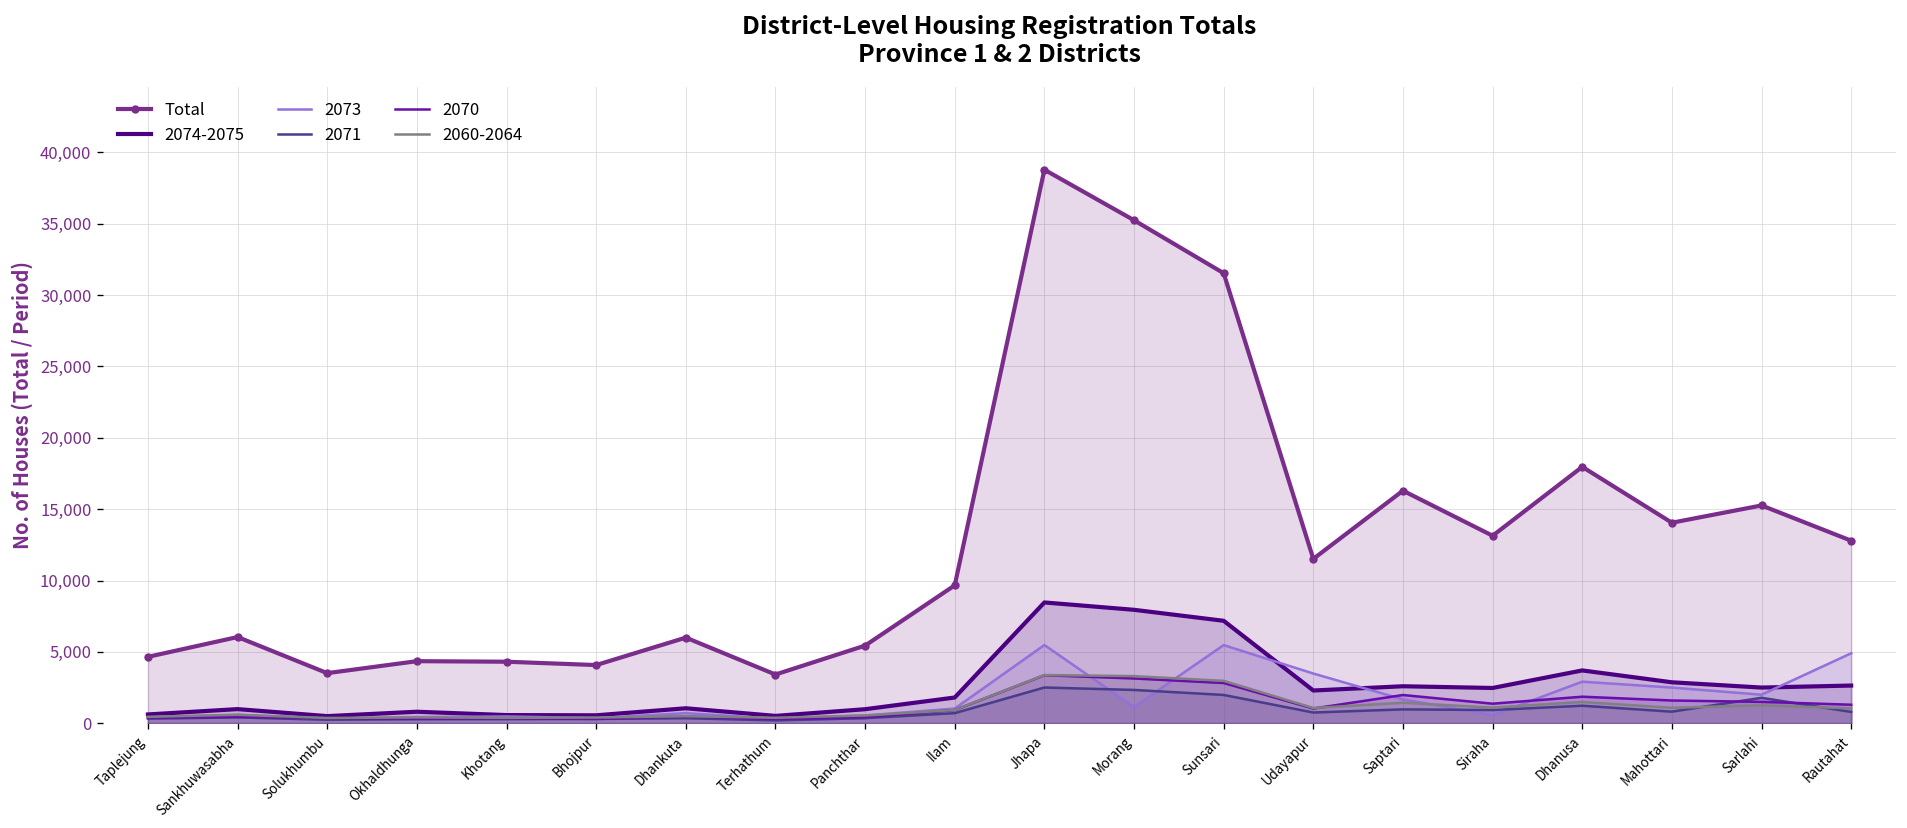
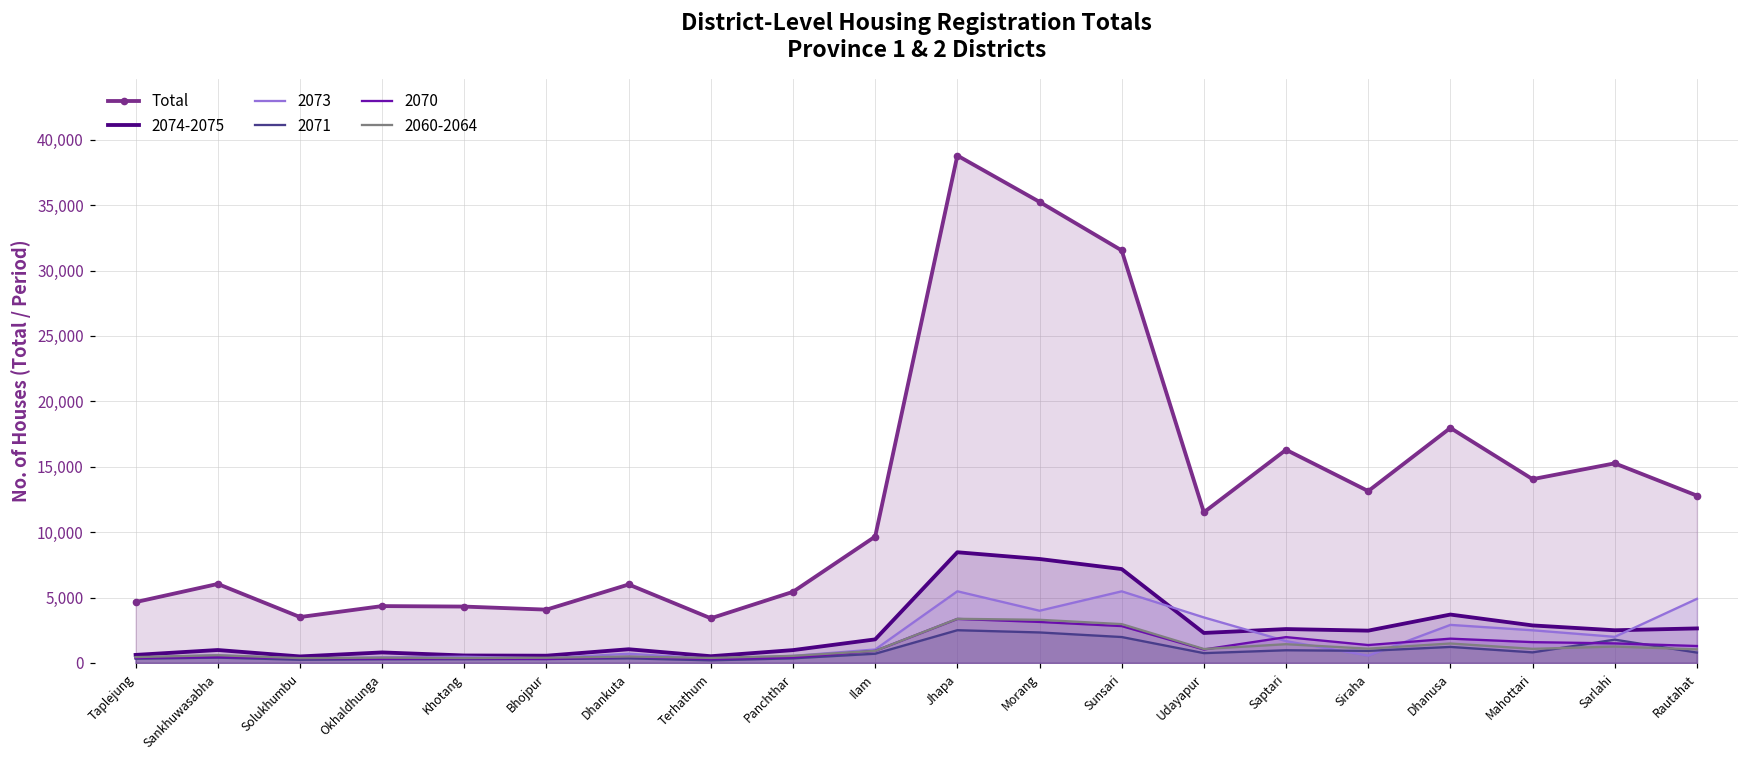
  {
    "2073": {
      "Dhankuta": "700",
      "Jhapa": "5,500",
-     "Morang": "1,100",
+     "Morang": "4,000",
      "Sunsari": "5,500",
      "Udayapur": "3,500",
      "Saptari": "1,700",
      "Siraha": "600",
      "Dhanusa": "2,900",
      "Mahottari": "2,500",
      "Sarlahi": "2,000",
      "Rautahat": "4,900"
    },
    "2060-2064": {
      "Saptari": "1,400",
      "Dhanusa": "1,500",
      "Mahottari": "1,100",
      "Sarlahi": "1,300",
      "Rautahat": "1,000"
    }
  }
